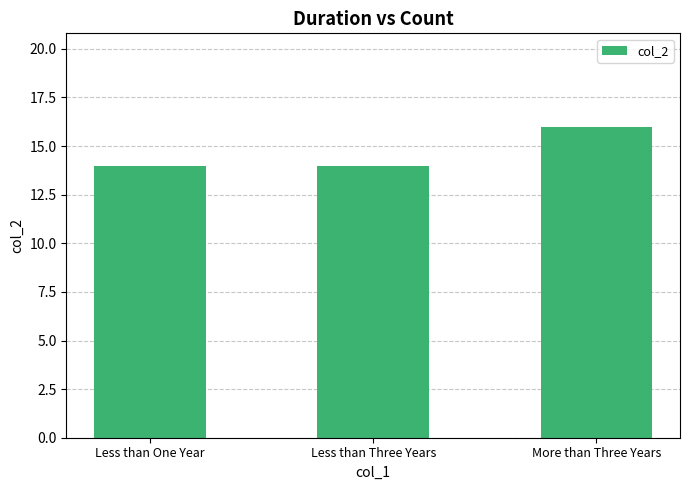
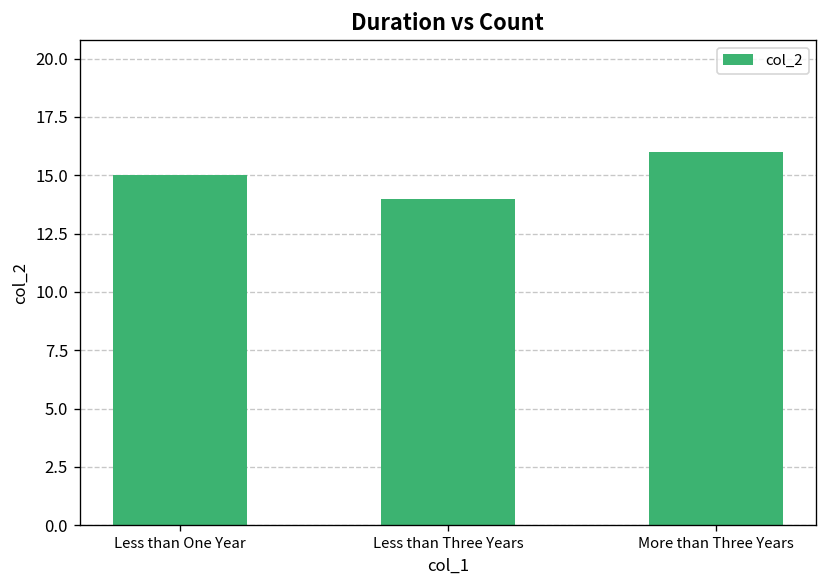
  {
-   "Less than One Year": 14,
+   "Less than One Year": 15,
    "Less than Three Years": 14,
    "More than Three Years": 16
  }
